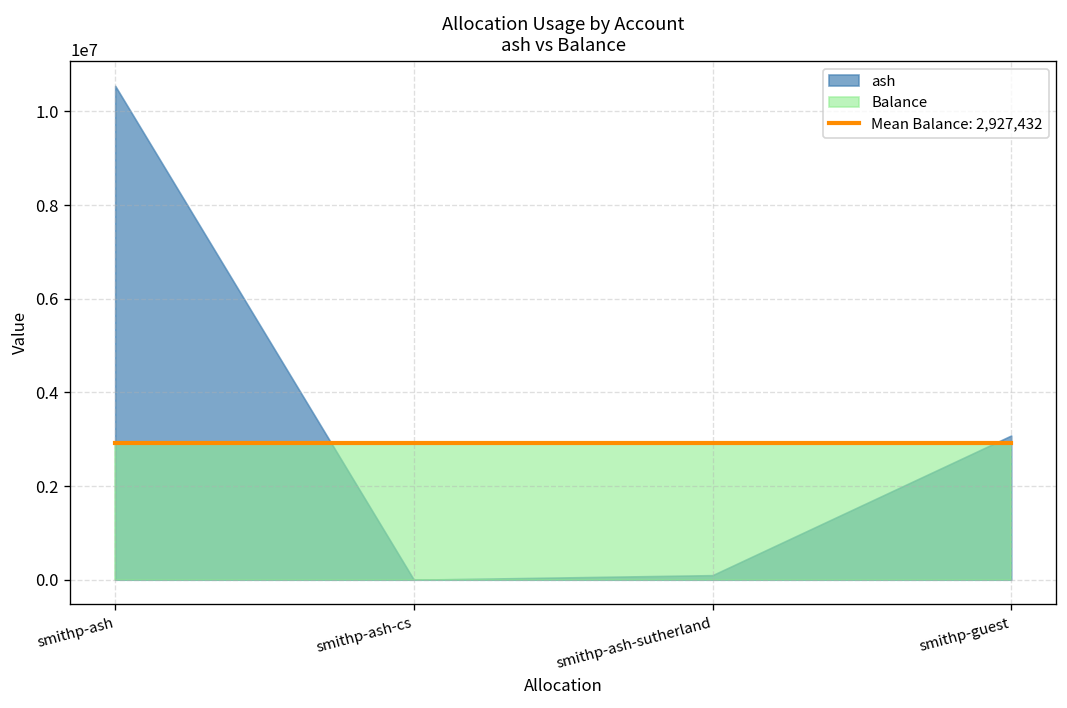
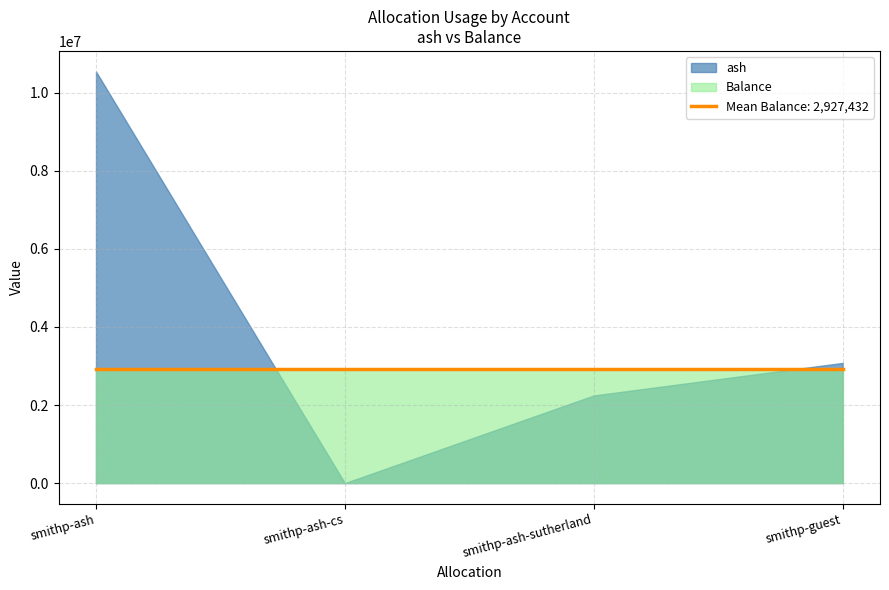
  {
    "ash": {
      "smithp-ash": 10500000,
-     "smithp-ash-sutherland": 100000,
+     "smithp-ash-sutherland": 2200000,
      "smithp-guest": 3100000
    },
    "Balance": {
      "smithp-ash": 2900000,
      "smithp-ash-cs": 2900000,
      "smithp-ash-sutherland": 2900000,
      "smithp-guest": 2900000
    }
  }
